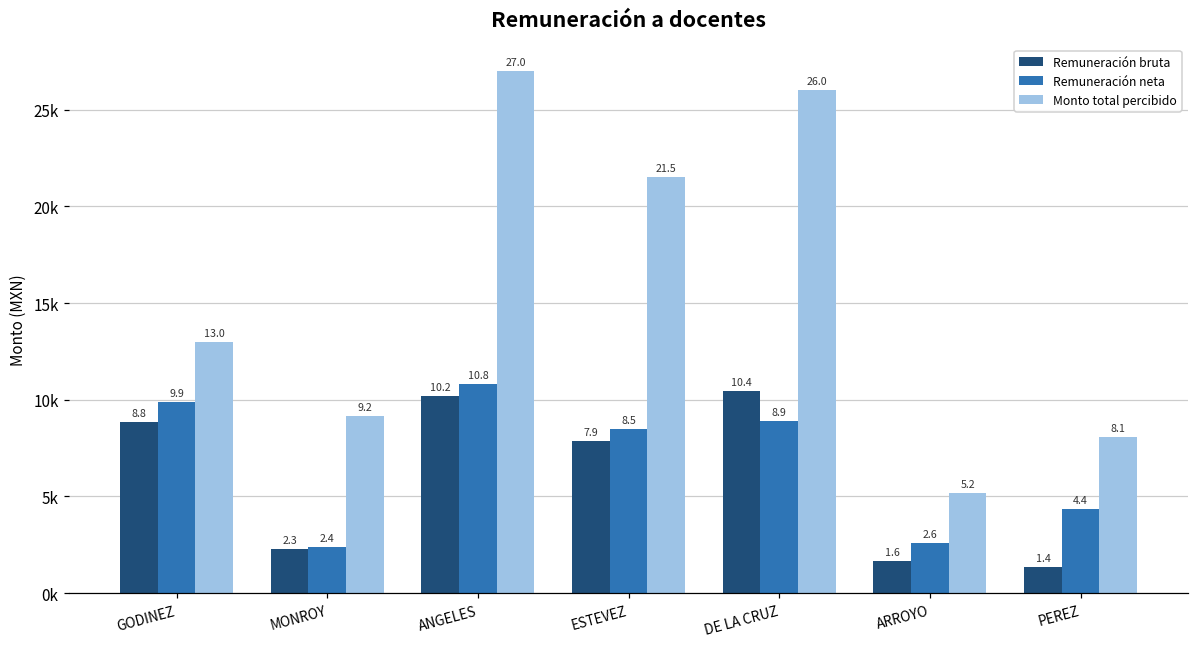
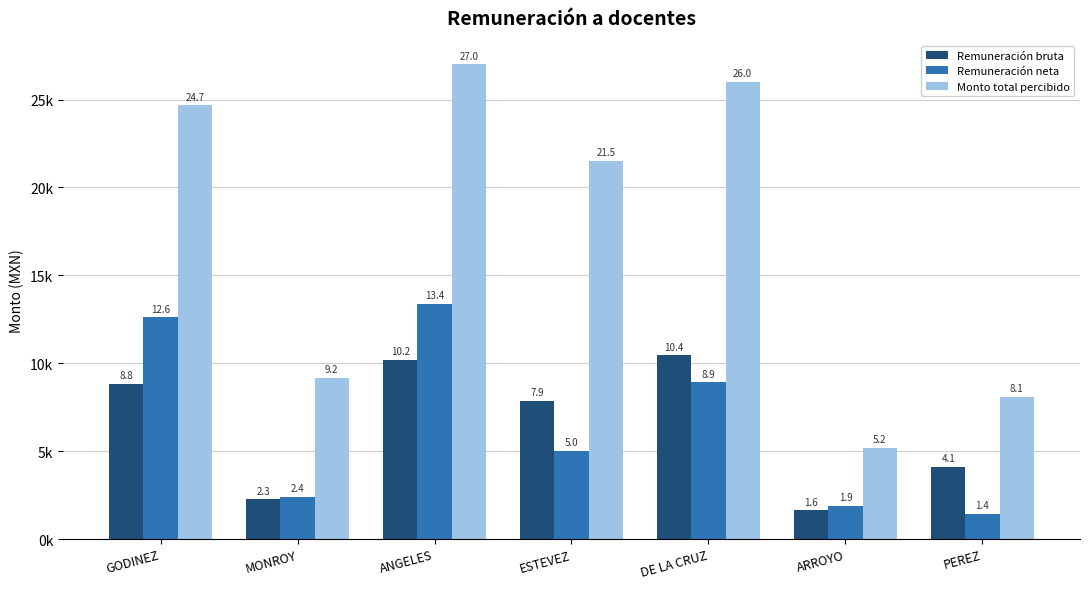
  {
    "Remuneración bruta": {
-     "PEREZ": 1.4
+     "PEREZ": 4.1
    },
    "Remuneración neta": {
-     "GODINEZ": 9.9,
-     "ANGELES": 10.8,
-     "ESTEVEZ": 8.5,
-     "ARROYO": 2.6,
-     "PEREZ": 4.4
+     "GODINEZ": 12.6,
+     "ANGELES": 13.4,
+     "ESTEVEZ": 5.0,
+     "ARROYO": 1.9,
+     "PEREZ": 1.4
    },
    "Monto total percibido": {
-     "GODINEZ": 13.0
+     "GODINEZ": 24.7
    }
  }
